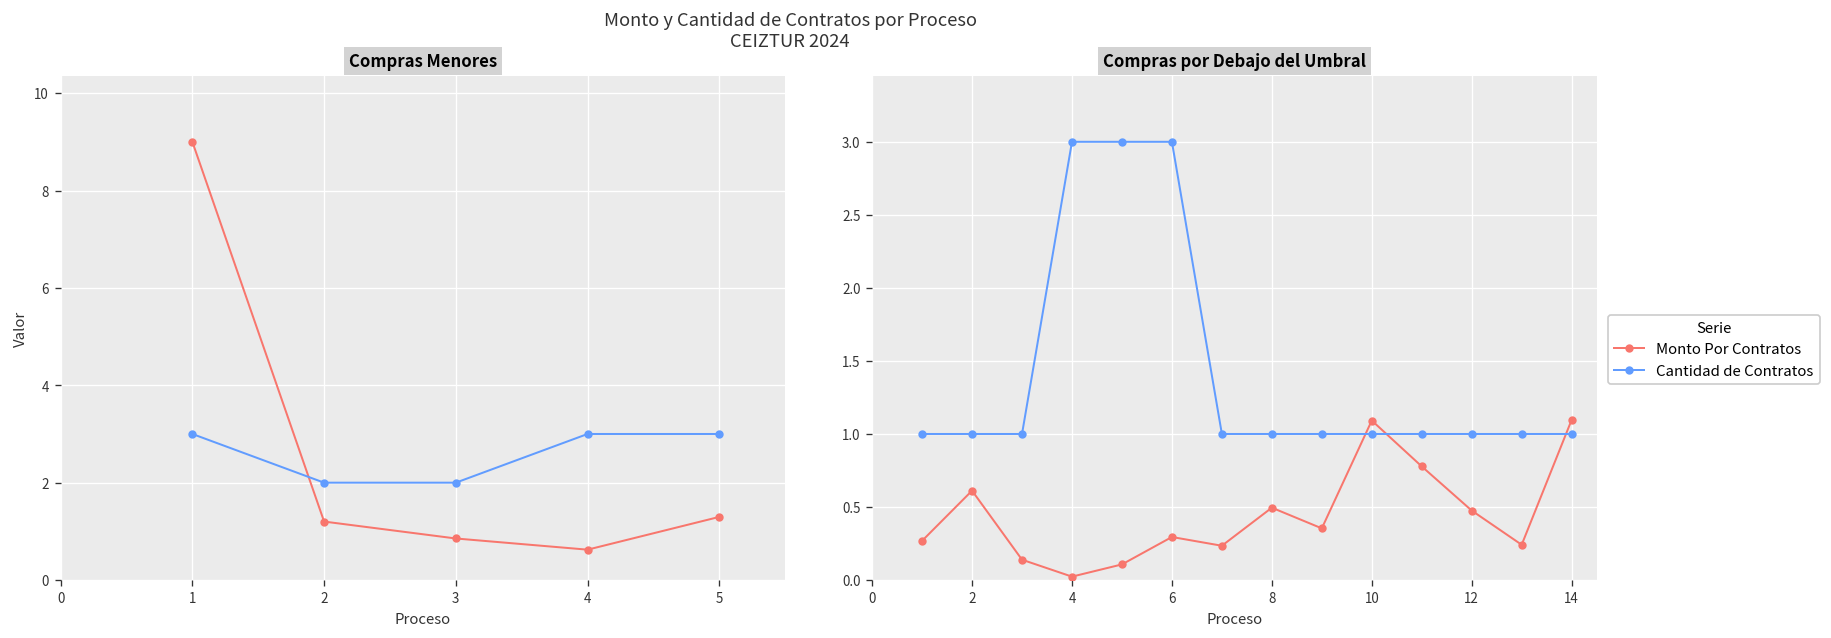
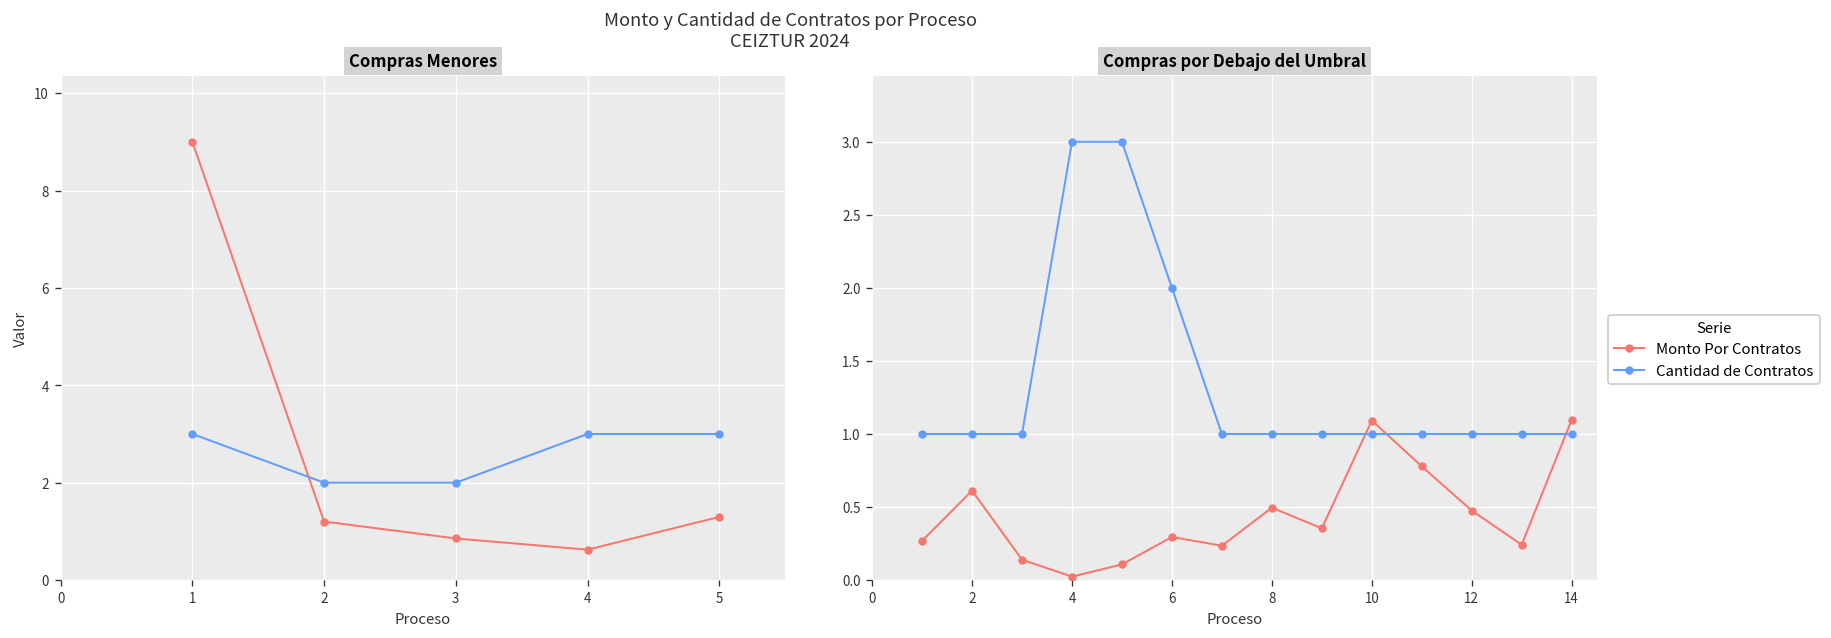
  {
    "Compras Menores": {
      "Monto Por Contratos": {
        "1": 9.0,
        "2": 1.2,
        "3": 0.9,
        "4": 0.6,
        "5": 1.3
      },
      "Cantidad de Contratos": {
        "1": 3.0,
        "2": 2.0,
        "3": 2.0,
        "4": 3.0,
        "5": 3.0
      }
    },
    "Compras por Debajo del Umbral": {
      "Monto Por Contratos": {
        "2": 0.61,
        "4": 0.02,
        "6": 0.29,
        "8": 0.50,
        "10": 1.09,
        "12": 0.48,
        "14": 1.10
      },
      "Cantidad de Contratos": {
        "2": 1,
        "4": 3,
-       "6": 3,
+       "6": 2,
        "8": 1,
        "10": 1,
        "12": 1,
        "14": 1
      }
    }
  }
